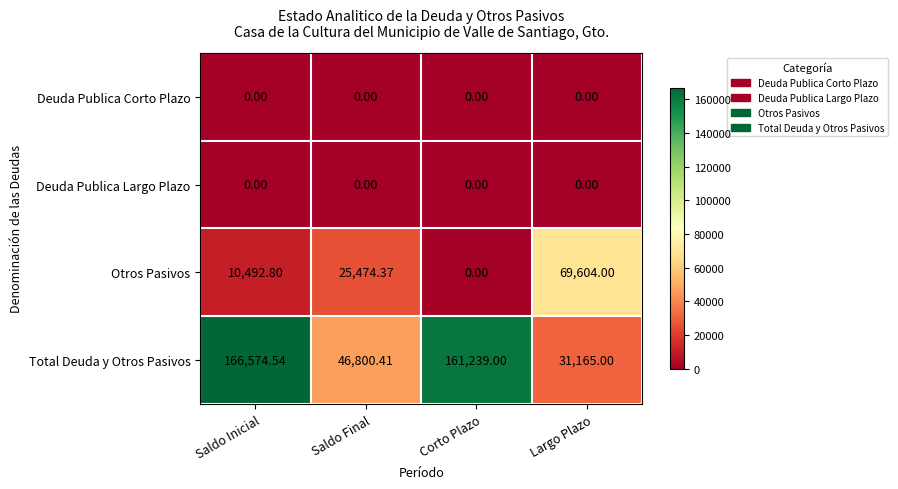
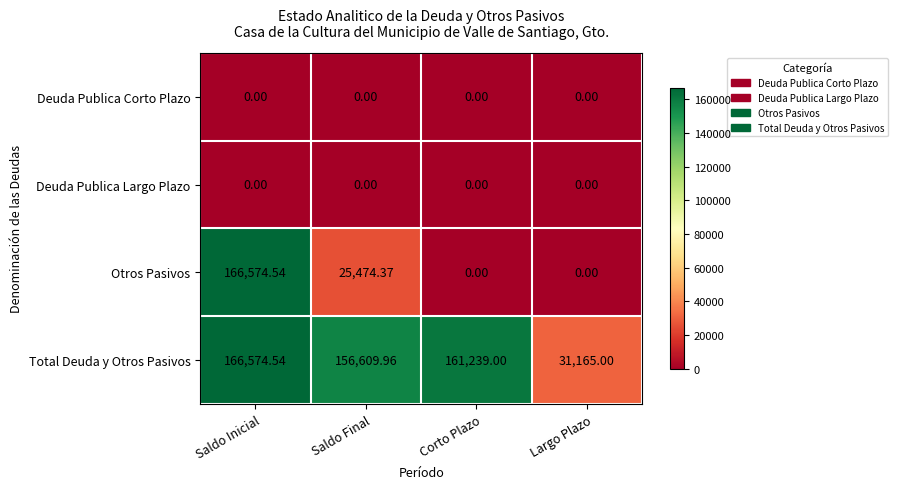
  {
    "Deuda Publica Corto Plazo": {
      "Saldo Inicial": "0.00",
      "Saldo Final": "0.00",
      "Corto Plazo": "0.00",
      "Largo Plazo": "0.00"
    },
    "Deuda Publica Largo Plazo": {
      "Saldo Inicial": "0.00",
      "Saldo Final": "0.00",
      "Corto Plazo": "0.00",
      "Largo Plazo": "0.00"
    },
    "Otros Pasivos": {
-     "Saldo Inicial": "10,492.80",
+     "Saldo Inicial": "166,574.54",
      "Saldo Final": "25,474.37",
      "Corto Plazo": "0.00",
-     "Largo Plazo": "69,604.00"
+     "Largo Plazo": "0.00"
    },
    "Total Deuda y Otros Pasivos": {
      "Saldo Inicial": "166,574.54",
-     "Saldo Final": "46,800.41",
+     "Saldo Final": "156,609.96",
      "Corto Plazo": "161,239.00",
      "Largo Plazo": "31,165.00"
    }
  }
